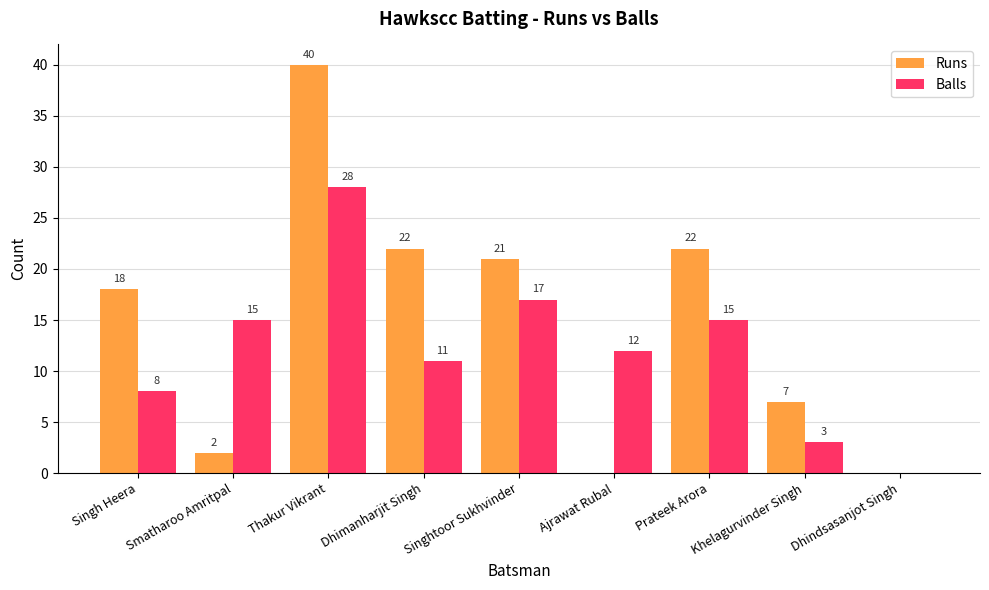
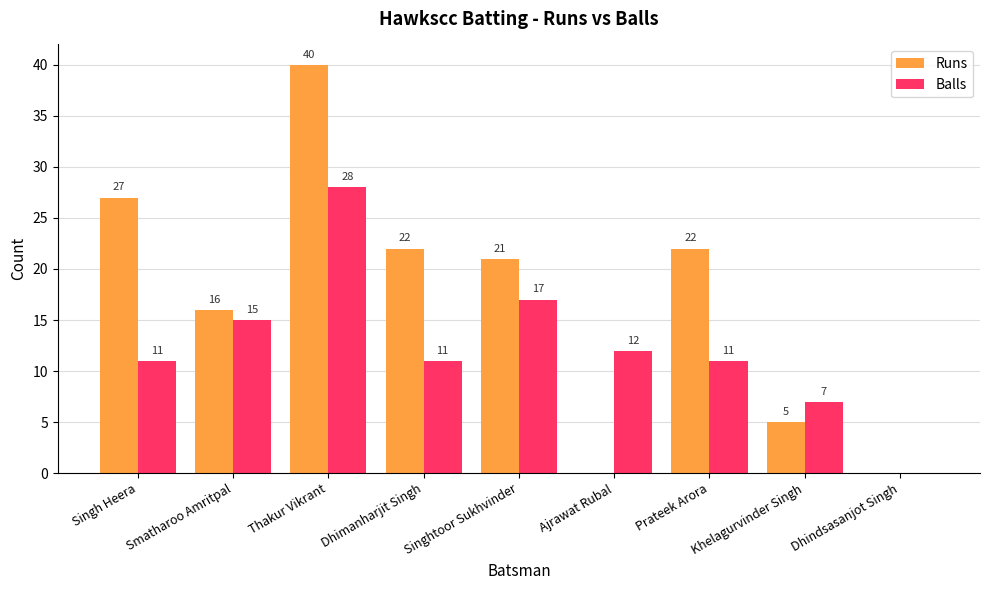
  {
    "Runs": {
-     "Singh Heera": 18,
-     "Smatharoo Amritpal": 2,
+     "Singh Heera": 27,
+     "Smatharoo Amritpal": 16,
      "Thakur Vikrant": 40,
      "Dhimanharjit Singh": 22,
      "Singhtoor Sukhvinder": 21,
      "Prateek Arora": 22,
-     "Khelagurvinder Singh": 7
+     "Khelagurvinder Singh": 5
    },
    "Balls": {
-     "Singh Heera": 8,
+     "Singh Heera": 11,
      "Smatharoo Amritpal": 15,
      "Thakur Vikrant": 28,
      "Dhimanharjit Singh": 11,
      "Singhtoor Sukhvinder": 17,
      "Ajrawat Rubal": 12,
-     "Prateek Arora": 15,
-     "Khelagurvinder Singh": 3
+     "Prateek Arora": 11,
+     "Khelagurvinder Singh": 7
    }
  }
